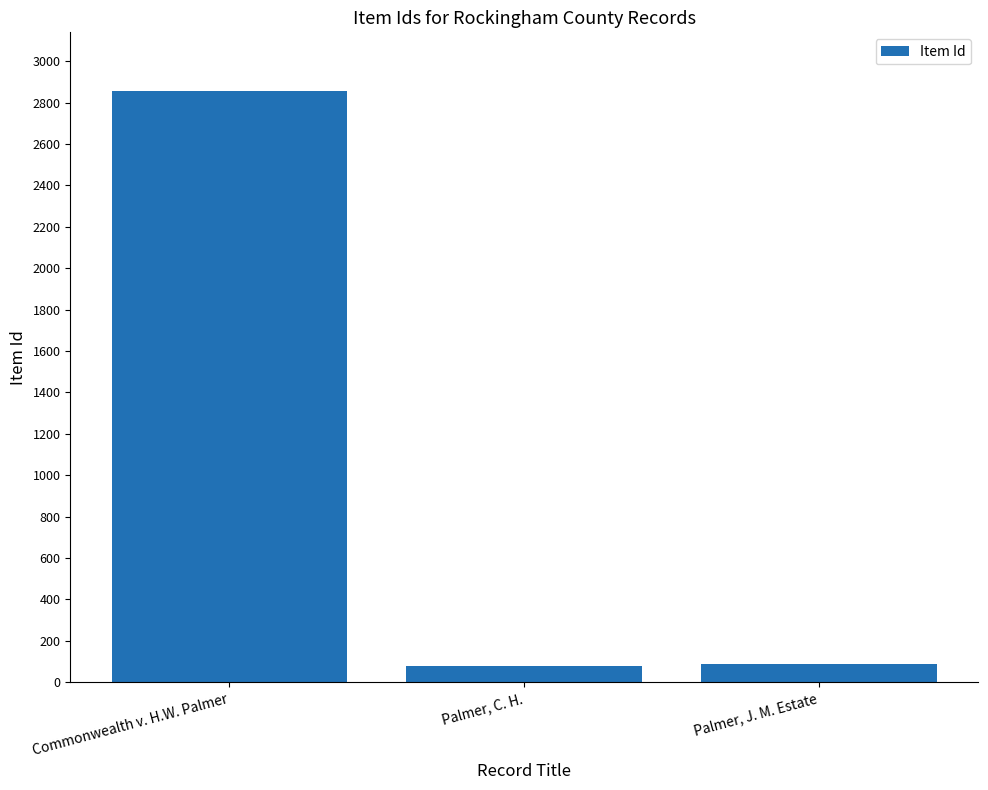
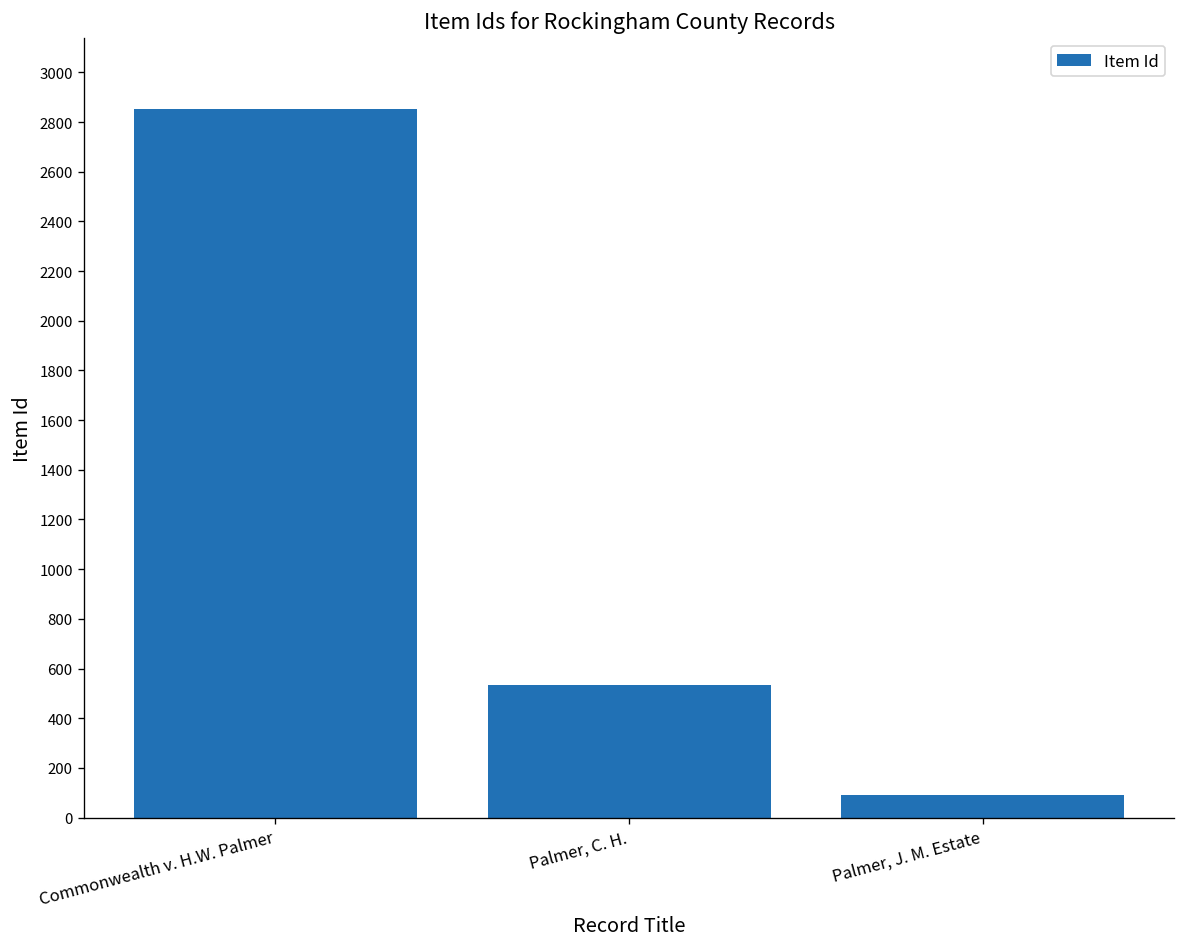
  {
    "Commonwealth v. H.W. Palmer": 2850,
-   "Palmer, C. H.": 80,
+   "Palmer, C. H.": 530,
    "Palmer, J. M. Estate": 90
  }
